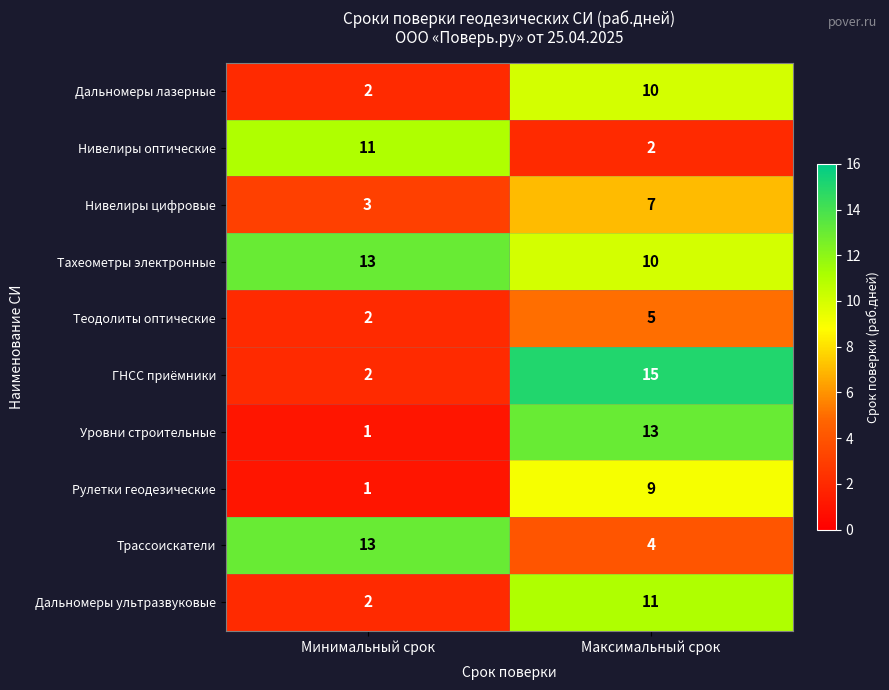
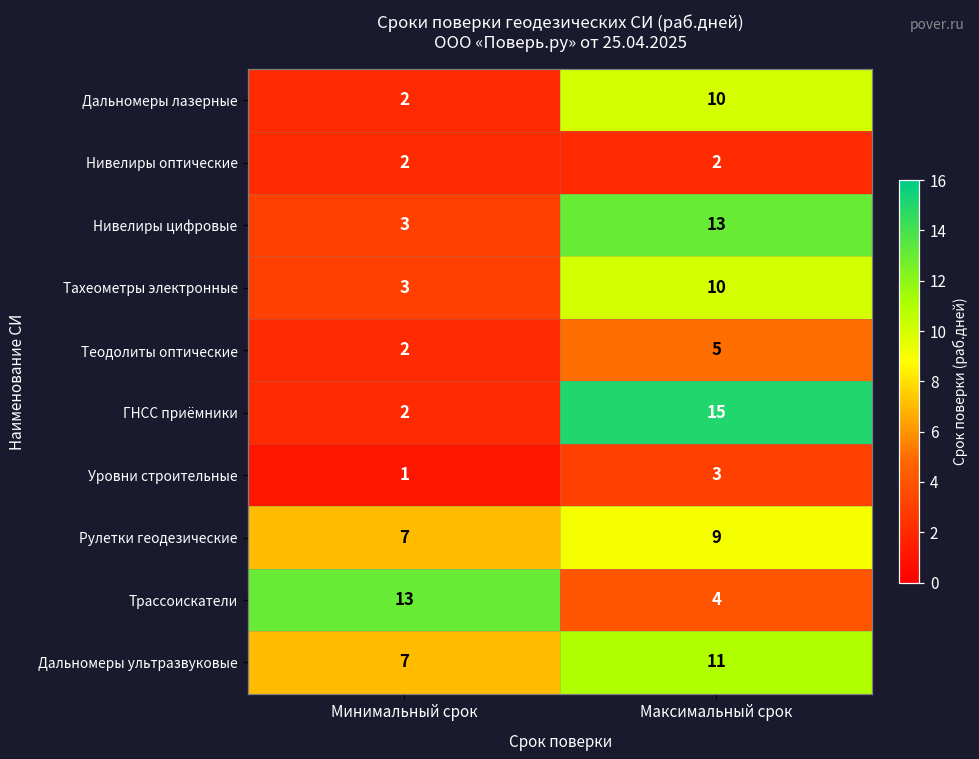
  {
    "Дальномеры лазерные": {
      "Минимальный срок": 2,
      "Максимальный срок": 10
    },
    "Нивелиры оптические": {
-     "Минимальный срок": 11,
+     "Минимальный срок": 2,
      "Максимальный срок": 2
    },
    "Нивелиры цифровые": {
      "Минимальный срок": 3,
-     "Максимальный срок": 7
+     "Максимальный срок": 13
    },
    "Тахеометры электронные": {
-     "Минимальный срок": 13,
+     "Минимальный срок": 3,
      "Максимальный срок": 10
    },
    "Теодолиты оптические": {
      "Минимальный срок": 2,
      "Максимальный срок": 5
    },
    "ГНСС приёмники": {
      "Минимальный срок": 2,
      "Максимальный срок": 15
    },
    "Уровни строительные": {
      "Минимальный срок": 1,
-     "Максимальный срок": 13
+     "Максимальный срок": 3
    },
    "Рулетки геодезические": {
-     "Минимальный срок": 1,
+     "Минимальный срок": 7,
      "Максимальный срок": 9
    },
    "Трассоискатели": {
      "Минимальный срок": 13,
      "Максимальный срок": 4
    },
    "Дальномеры ультразвуковые": {
-     "Минимальный срок": 2,
+     "Минимальный срок": 7,
      "Максимальный срок": 11
    }
  }
